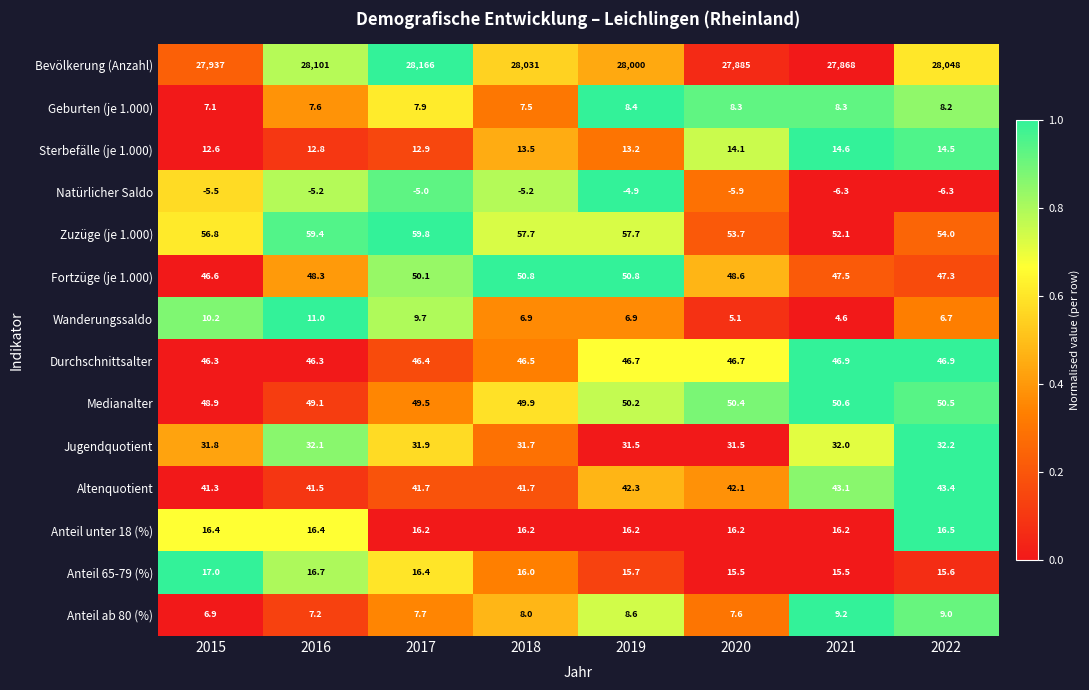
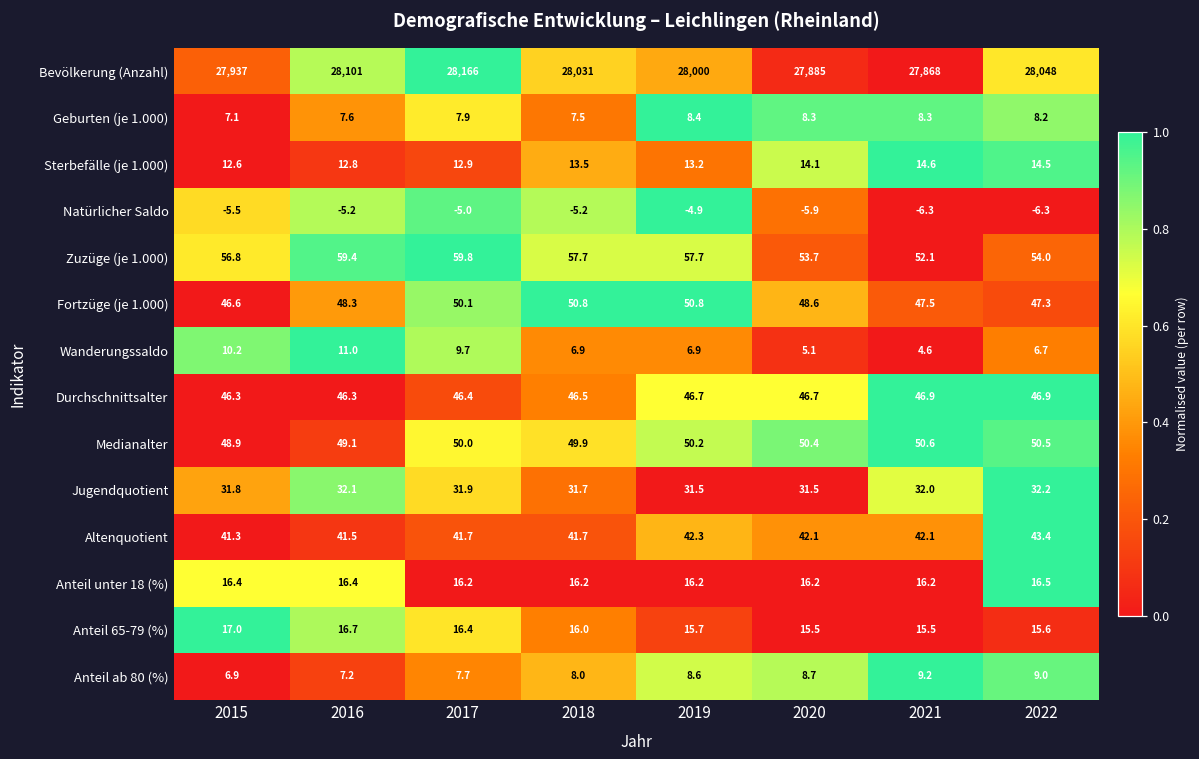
  {
    "Bevölkerung (Anzahl)": {
      "2015": "27,937",
      "2016": "28,101",
      "2017": "28,166",
      "2018": "28,031",
      "2019": "28,000",
      "2020": "27,885",
      "2021": "27,868",
      "2022": "28,048"
    },
    "Geburten (je 1.000)": {
      "2015": "7.1",
      "2016": "7.6",
      "2017": "7.9",
      "2018": "7.5",
      "2019": "8.4",
      "2020": "8.3",
      "2021": "8.3",
      "2022": "8.2"
    },
    "Sterbefälle (je 1.000)": {
      "2015": "12.6",
      "2016": "12.8",
      "2017": "12.9",
      "2018": "13.5",
      "2019": "13.2",
      "2020": "14.1",
      "2021": "14.6",
      "2022": "14.5"
    },
    "Natürlicher Saldo": {
      "2015": "-5.5",
      "2016": "-5.2",
      "2017": "-5.0",
      "2018": "-5.2",
      "2019": "-4.9",
      "2020": "-5.9",
      "2021": "-6.3",
      "2022": "-6.3"
    },
    "Zuzüge (je 1.000)": {
      "2015": "56.8",
      "2016": "59.4",
      "2017": "59.8",
      "2018": "57.7",
      "2019": "57.7",
      "2020": "53.7",
      "2021": "52.1",
      "2022": "54.0"
    },
    "Fortzüge (je 1.000)": {
      "2015": "46.6",
      "2016": "48.3",
      "2017": "50.1",
      "2018": "50.8",
      "2019": "50.8",
      "2020": "48.6",
      "2021": "47.5",
      "2022": "47.3"
    },
    "Wanderungssaldo": {
      "2015": "10.2",
      "2016": "11.0",
      "2017": "9.7",
      "2018": "6.9",
      "2019": "6.9",
      "2020": "5.1",
      "2021": "4.6",
      "2022": "6.7"
    },
    "Durchschnittsalter": {
      "2015": "46.3",
      "2016": "46.3",
      "2017": "46.4",
      "2018": "46.5",
      "2019": "46.7",
      "2020": "46.7",
      "2021": "46.9",
      "2022": "46.9"
    },
    "Medianalter": {
      "2015": "48.9",
      "2016": "49.1",
-     "2017": "49.5",
+     "2017": "50.0",
      "2018": "49.9",
      "2019": "50.2",
      "2020": "50.4",
      "2021": "50.6",
      "2022": "50.5"
    },
    "Jugendquotient": {
      "2015": "31.8",
      "2016": "32.1",
      "2017": "31.9",
      "2018": "31.7",
      "2019": "31.5",
      "2020": "31.5",
      "2021": "32.0",
      "2022": "32.2"
    },
    "Altenquotient": {
      "2015": "41.3",
      "2016": "41.5",
      "2017": "41.7",
      "2018": "41.7",
      "2019": "42.3",
      "2020": "42.1",
-     "2021": "43.1",
+     "2021": "42.1",
      "2022": "43.4"
    },
    "Anteil unter 18 (%)": {
      "2015": "16.4",
      "2016": "16.4",
      "2017": "16.2",
      "2018": "16.2",
      "2019": "16.2",
      "2020": "16.2",
      "2021": "16.2",
      "2022": "16.5"
    },
    "Anteil 65-79 (%)": {
      "2015": "17.0",
      "2016": "16.7",
      "2017": "16.4",
      "2018": "16.0",
      "2019": "15.7",
      "2020": "15.5",
      "2021": "15.5",
      "2022": "15.6"
    },
    "Anteil ab 80 (%)": {
      "2015": "6.9",
      "2016": "7.2",
      "2017": "7.7",
      "2018": "8.0",
      "2019": "8.6",
-     "2020": "7.6",
+     "2020": "8.7",
      "2021": "9.2",
      "2022": "9.0"
    }
  }
